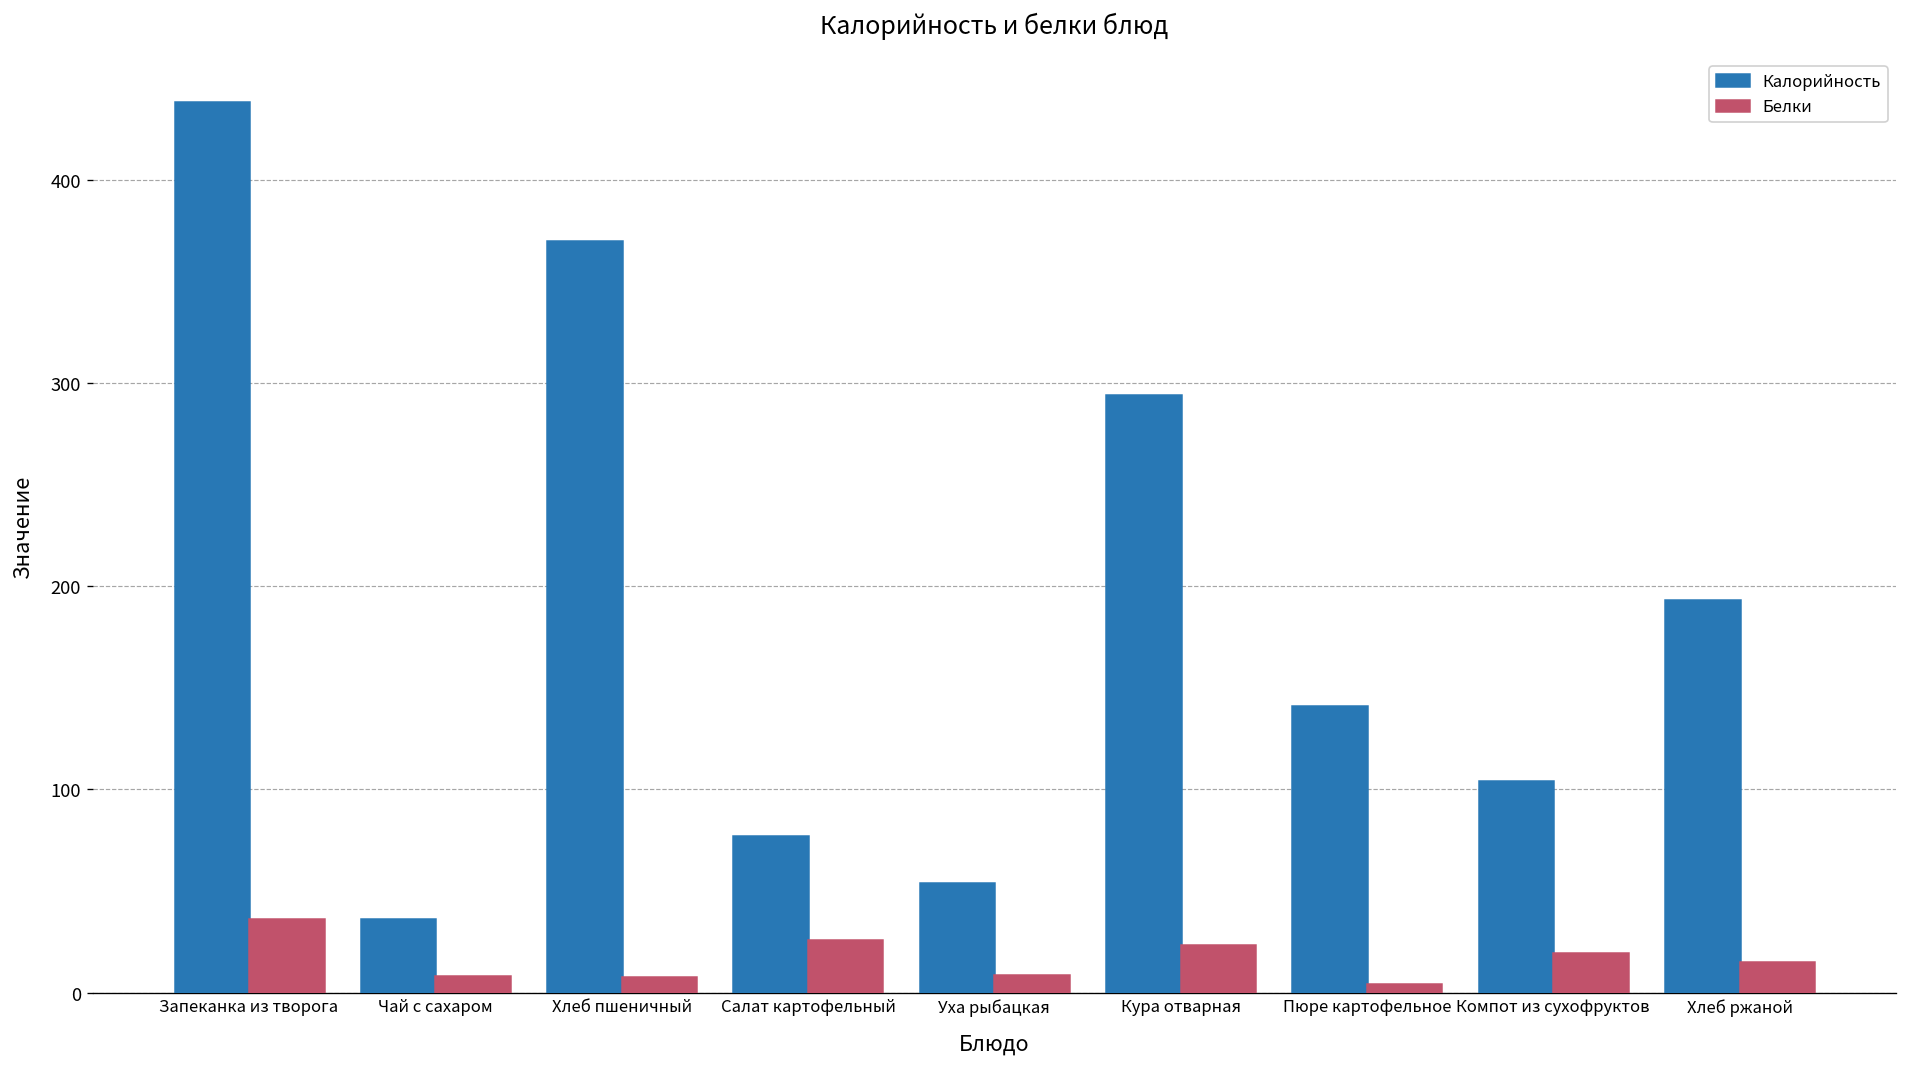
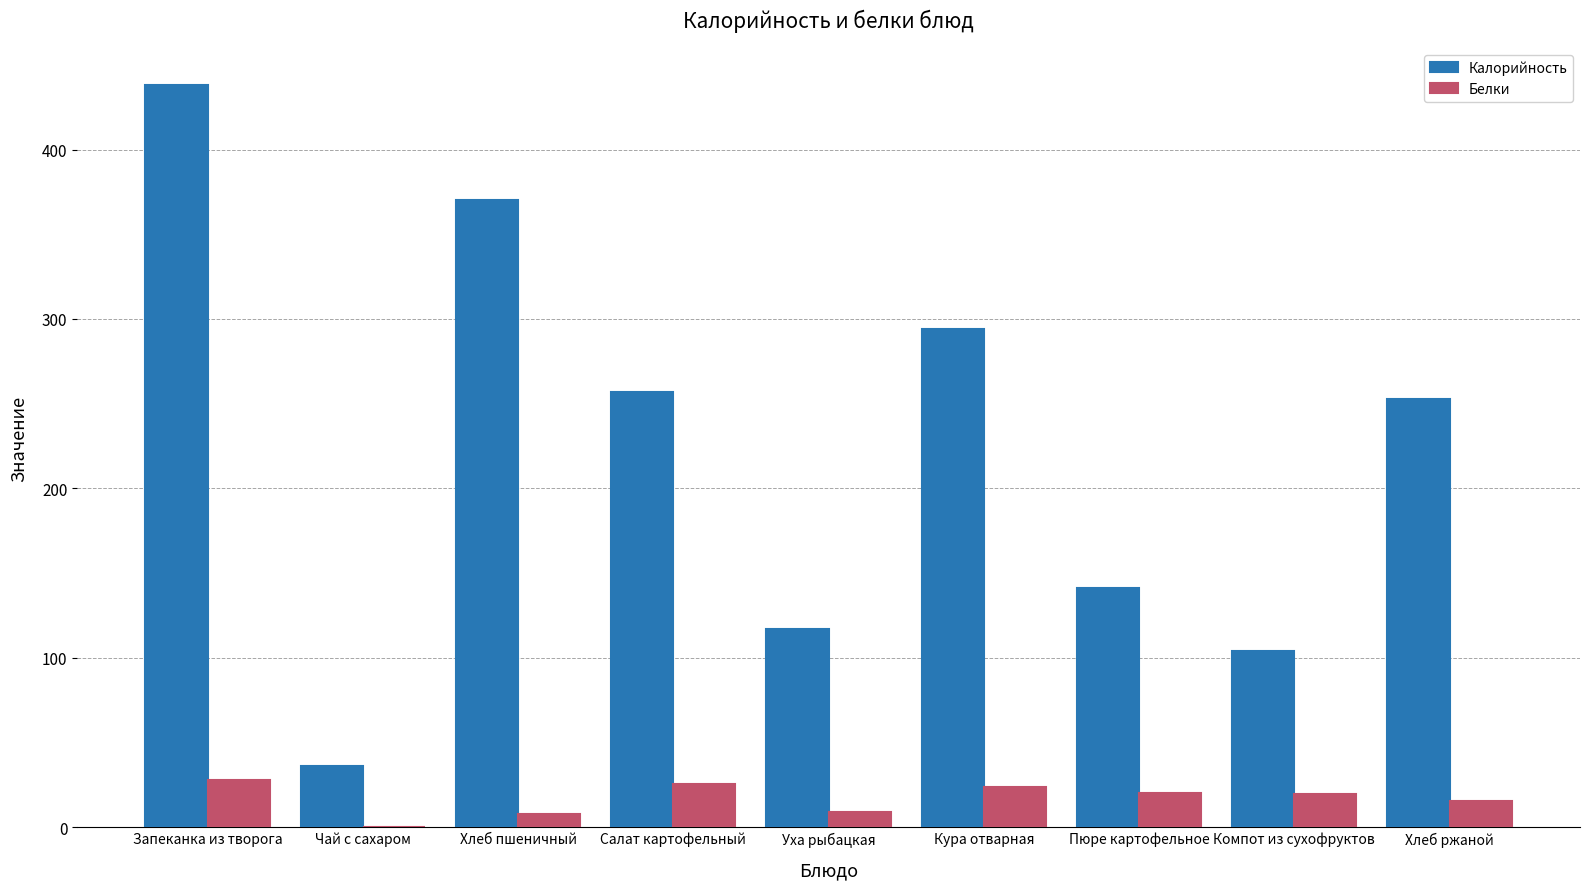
  {
    "Калорийность": {
      "Запеканка из творога": 438,
      "Чай с сахаром": 36,
      "Хлеб пшеничный": 370,
-     "Салат картофельный": 77,
-     "Уха рыбацкая": 54,
+     "Салат картофельный": 257,
+     "Уха рыбацкая": 117,
      "Кура отварная": 294,
      "Пюре картофельное": 141,
      "Компот из сухофруктов": 104,
-     "Хлеб ржаной": 193
+     "Хлеб ржаной": 253
    },
    "Белки": {
-     "Запеканка из творога": 36,
-     "Чай с сахаром": 8,
+     "Запеканка из творога": 28,
+     "Чай с сахаром": 0,
      "Хлеб пшеничный": 8,
      "Салат картофельный": 26,
      "Уха рыбацкая": 9,
      "Кура отварная": 24,
-     "Пюре картофельное": 4,
+     "Пюре картофельное": 20,
      "Компот из сухофруктов": 20,
      "Хлеб ржаной": 15
    }
  }
